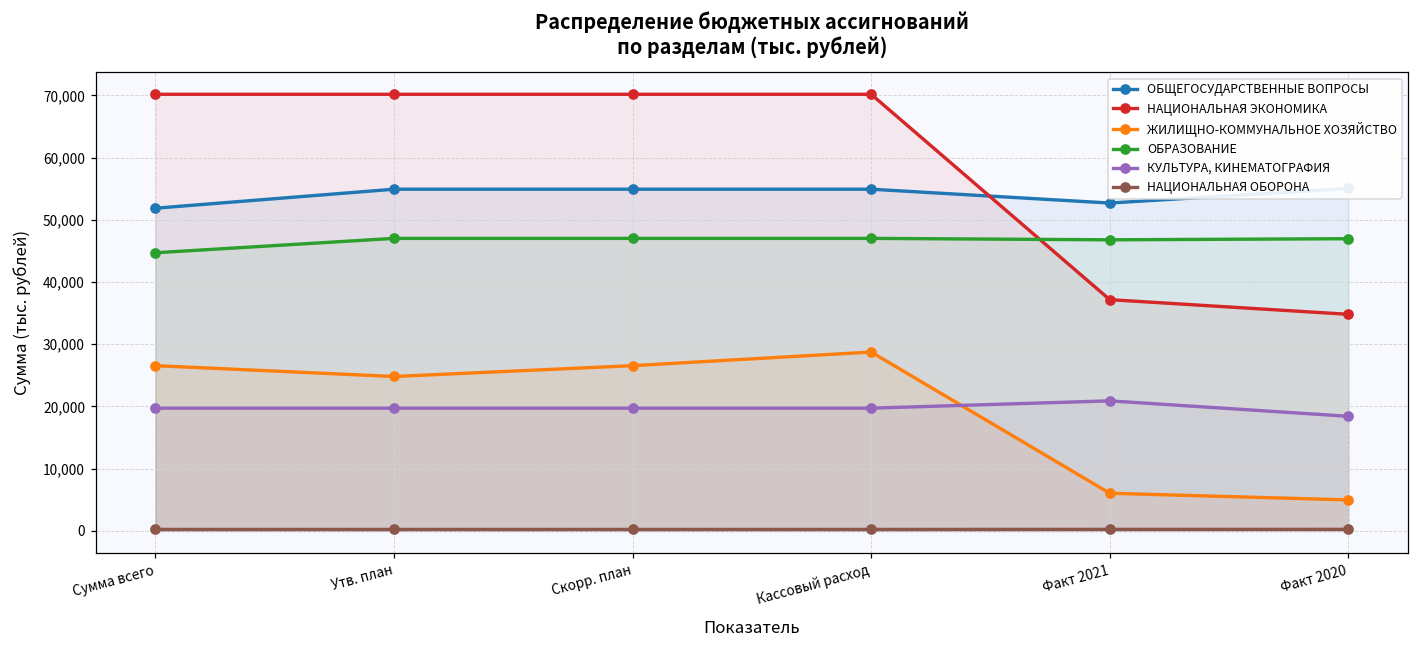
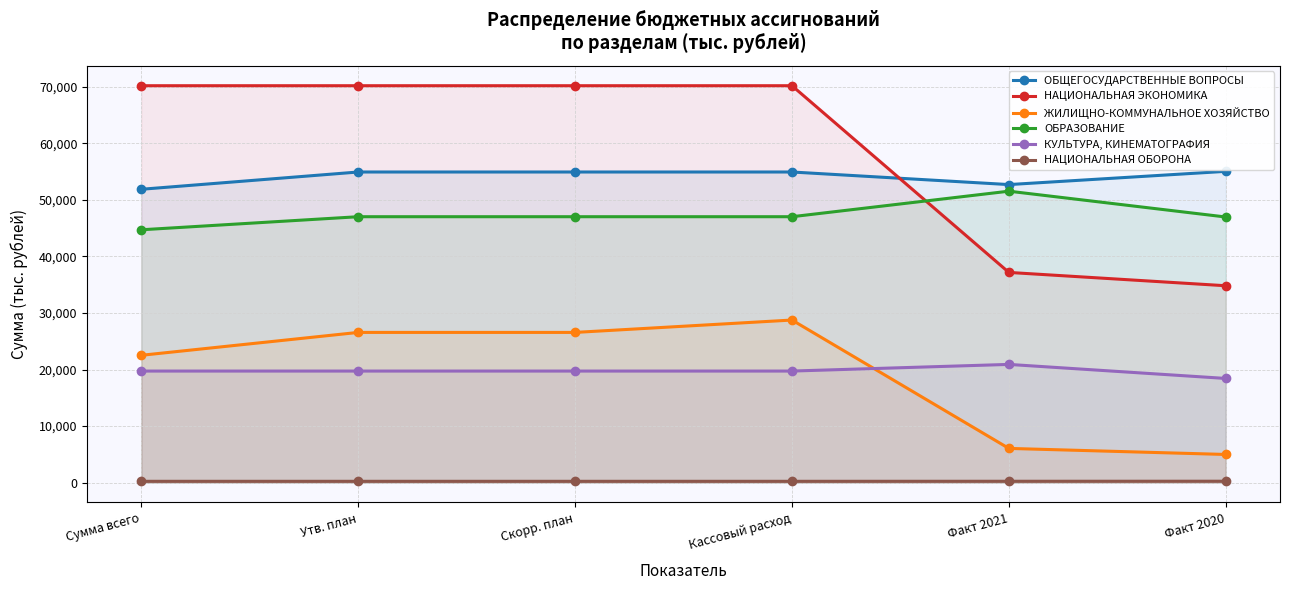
  {
    "ОБЩЕГОСУДАРСТВЕННЫЕ ВОПРОСЫ": {
      "Сумма всего": "52,000",
      "Утв. план": "55,000",
      "Скорр. план": "55,000",
      "Кассовый расход": "55,000",
      "Факт 2021": "53,000",
      "Факт 2020": "55,000"
    },
    "НАЦИОНАЛЬНАЯ ЭКОНОМИКА": {
      "Сумма всего": "70,000",
      "Утв. план": "70,000",
      "Скорр. план": "70,000",
      "Кассовый расход": "70,000",
      "Факт 2021": "37,000",
      "Факт 2020": "35,000"
    },
    "ЖИЛИЩНО-КОММУНАЛЬНОЕ ХОЗЯЙСТВО": {
-     "Сумма всего": "27,000",
-     "Утв. план": "25,000",
+     "Сумма всего": "23,000",
+     "Утв. план": "27,000",
      "Скорр. план": "27,000",
      "Кассовый расход": "29,000",
      "Факт 2021": "6,000",
      "Факт 2020": "5,000"
    },
    "ОБРАЗОВАНИЕ": {
      "Сумма всего": "45,000",
      "Утв. план": "47,000",
      "Скорр. план": "47,000",
      "Кассовый расход": "47,000",
-     "Факт 2021": "47,000",
+     "Факт 2021": "52,000",
      "Факт 2020": "47,000"
    },
    "КУЛЬТУРА, КИНЕМАТОГРАФИЯ": {
      "Сумма всего": "20,000",
      "Утв. план": "20,000",
      "Скорр. план": "20,000",
      "Кассовый расход": "20,000",
      "Факт 2021": "21,000",
      "Факт 2020": "18,000"
    },
    "НАЦИОНАЛЬНАЯ ОБОРОНА": {
      "Сумма всего": "0",
      "Утв. план": "0",
      "Скорр. план": "0",
      "Кассовый расход": "0",
      "Факт 2021": "0",
      "Факт 2020": "0"
    }
  }
